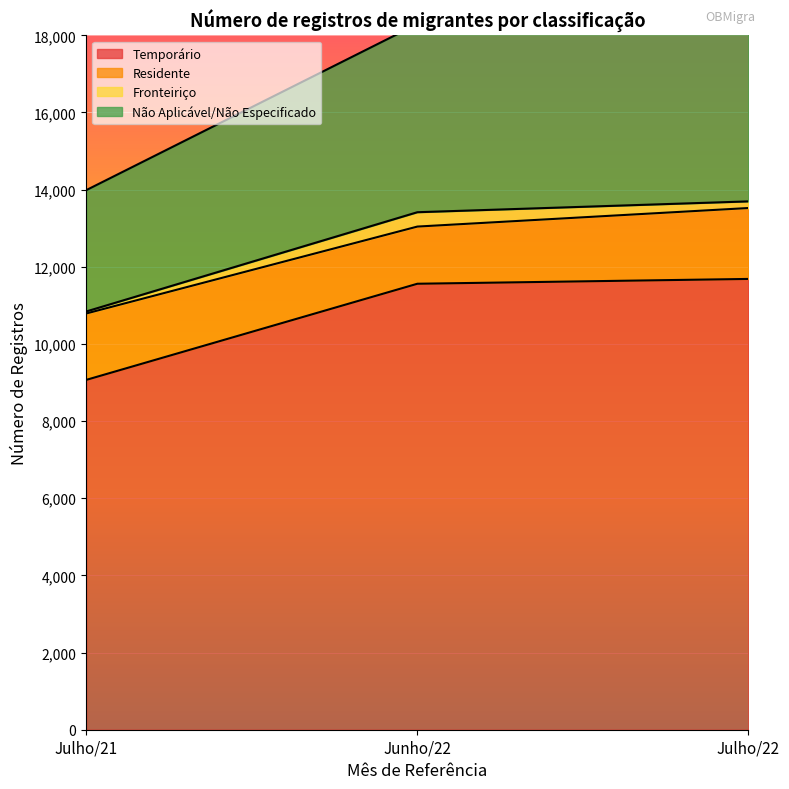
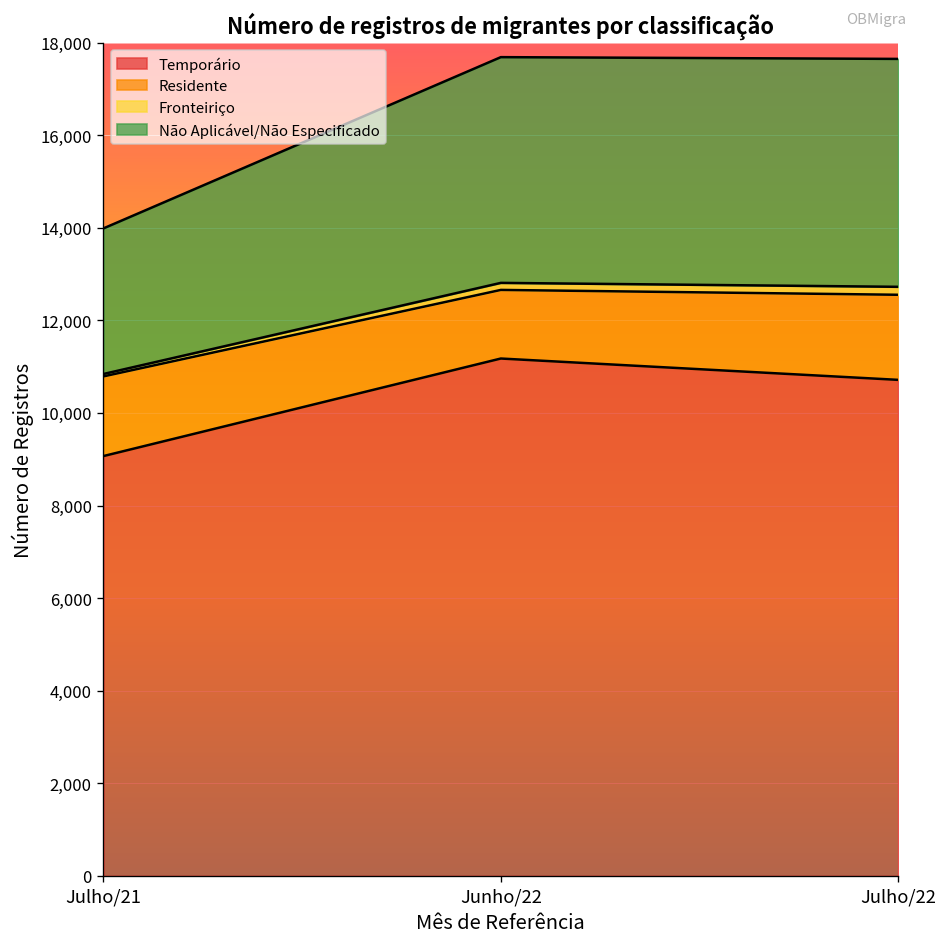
  {
    "Temporário": {
      "Julho/21": "9,100",
-     "Junho/22": "11,600",
-     "Julho/22": "11,700"
+     "Junho/22": "11,200",
+     "Julho/22": "10,700"
    },
    "Residente": {
      "Junho/22": "1,500",
      "Julho/22": "1,800"
    },
    "Fronteiriço": {
-     "Junho/22": "400",
+     "Junho/22": "200",
      "Julho/22": "200"
    },
    "Não Aplicável/Não Especificado": {
      "Julho/21": "3,100"
    }
  }
